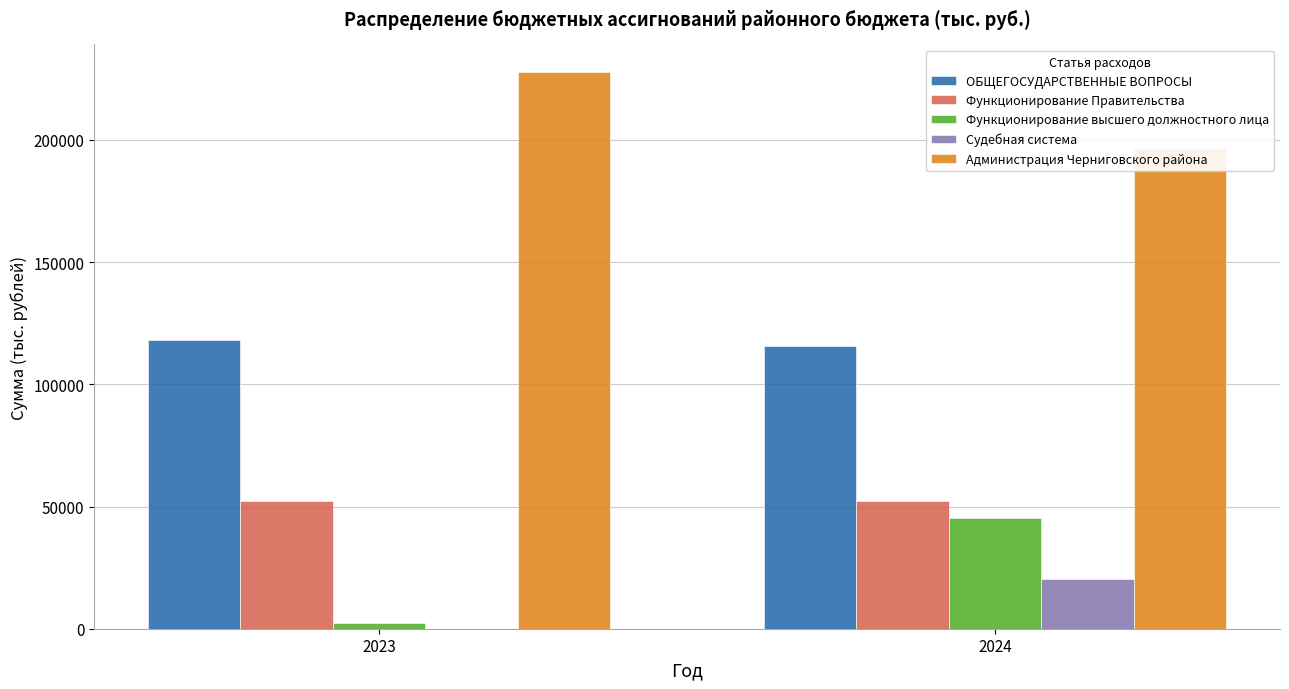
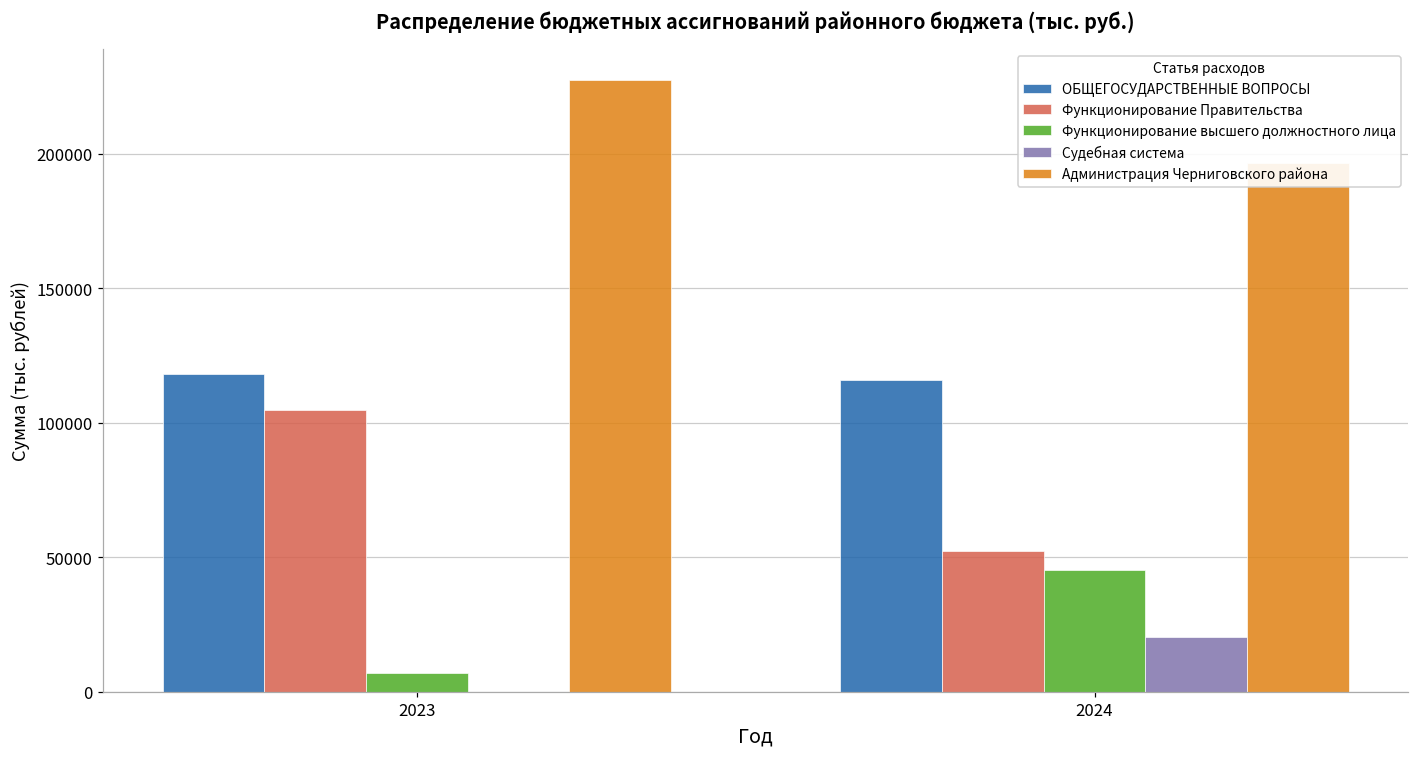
  {
    "ОБЩЕГОСУДАРСТВЕННЫЕ ВОПРОСЫ": {
      "2023": 118000,
      "2024": 116000
    },
    "Функционирование Правительства": {
-     "2023": 52000,
+     "2023": 105000,
      "2024": 52000
    },
    "Функционирование высшего должностного лица": {
-     "2023": 2000,
+     "2023": 7000,
      "2024": 45000
    },
    "Судебная система": {
      "2024": 20000
    },
    "Администрация Черниговского района": {
      "2023": 228000
    }
  }
